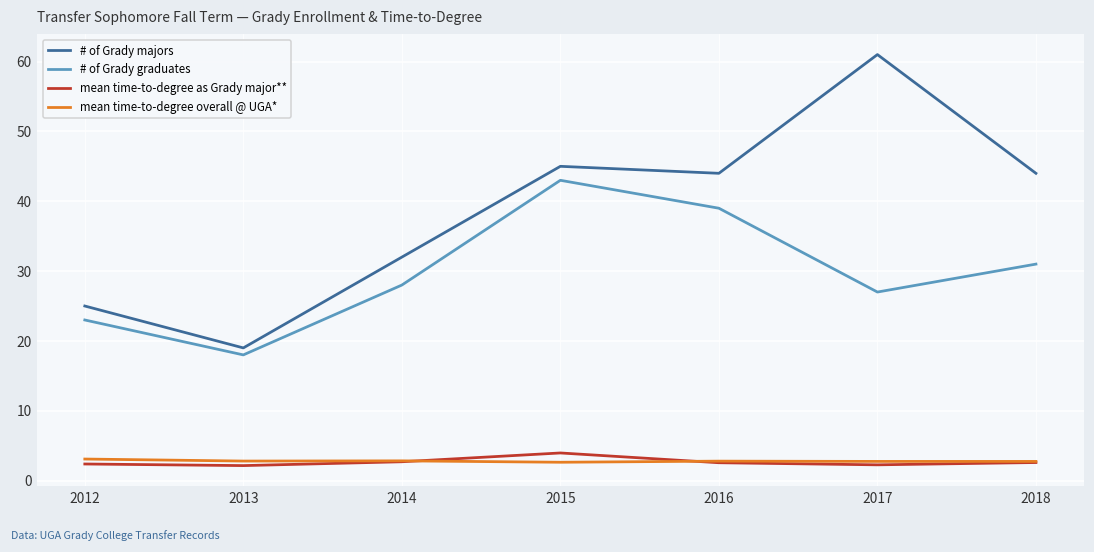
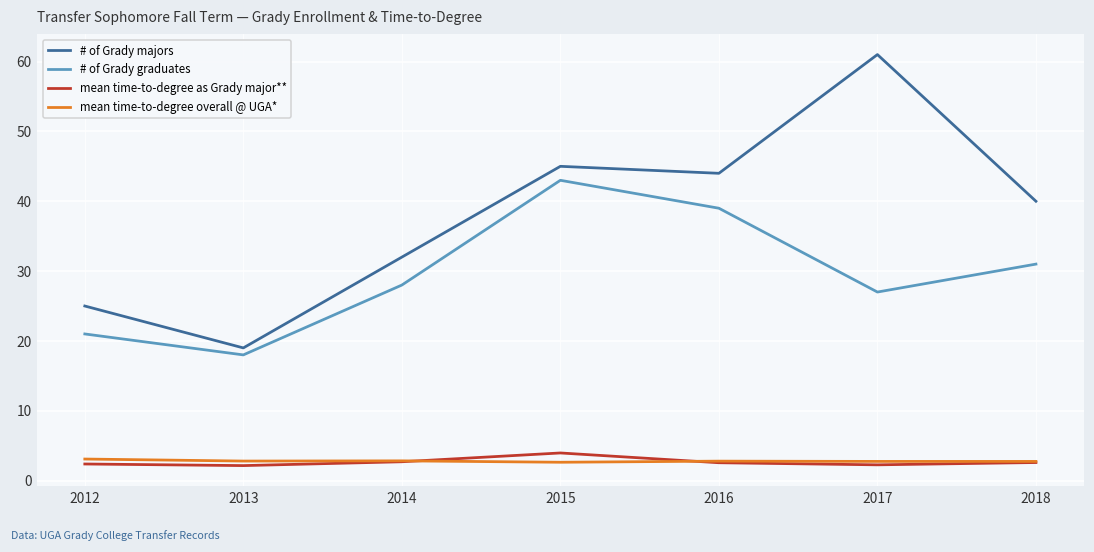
  {
    "# of Grady majors": {
      "2012": 25,
      "2013": 19,
      "2014": 32,
      "2015": 45,
      "2016": 44,
      "2017": 61,
-     "2018": 44
+     "2018": 40
    },
    "# of Grady graduates": {
-     "2012": 23,
+     "2012": 21,
      "2013": 18,
      "2014": 28,
      "2015": 43,
      "2016": 39,
      "2017": 27,
      "2018": 31
    },
    "mean time-to-degree as Grady major**": {
      "2012": 2,
      "2013": 2,
      "2015": 4,
      "2017": 2
    },
    "mean time-to-degree overall @ UGA*": {
      "2012": 3,
      "2013": 3,
      "2015": 3,
      "2017": 3
    }
  }
